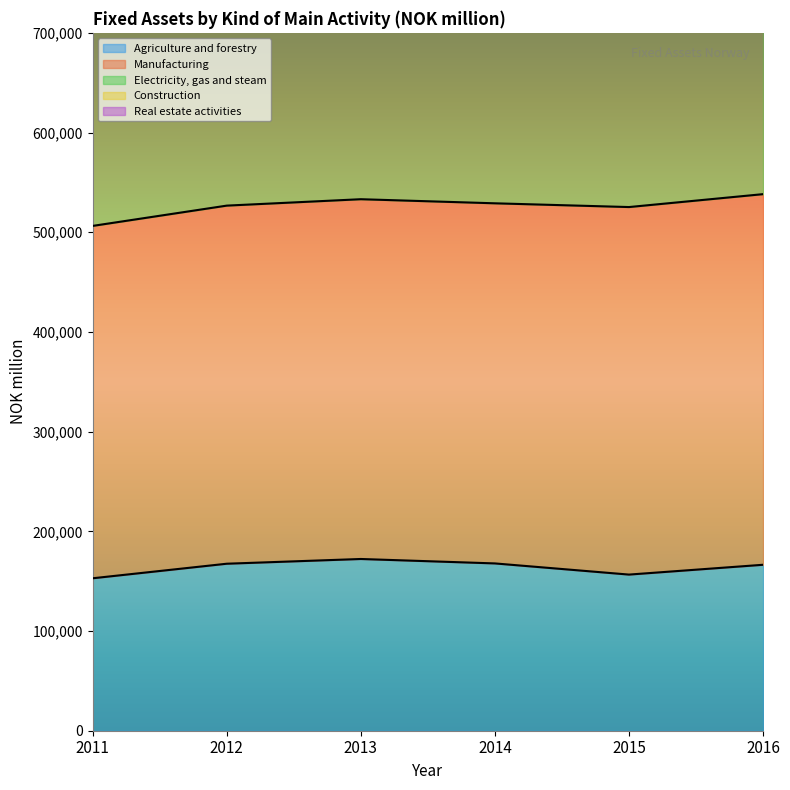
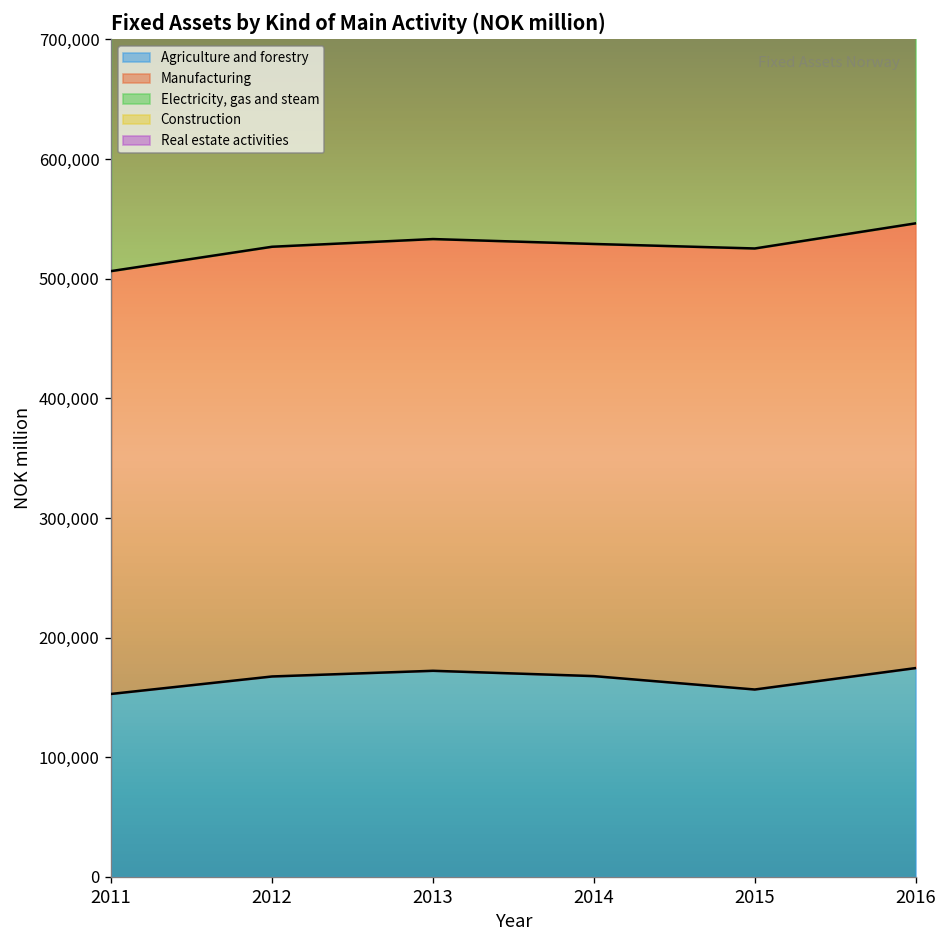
  {
    "Agriculture and forestry": {
      "2011": "150,000",
      "2012": "170,000",
      "2013": "170,000",
      "2014": "170,000",
      "2015": "160,000",
-     "2016": "166,000"
+     "2016": "175,000"
    },
    "Manufacturing": {
      "2011": "350,000",
      "2012": "360,000",
      "2013": "360,000",
      "2014": "360,000",
      "2015": "370,000",
      "2016": "370,000"
    }
  }
